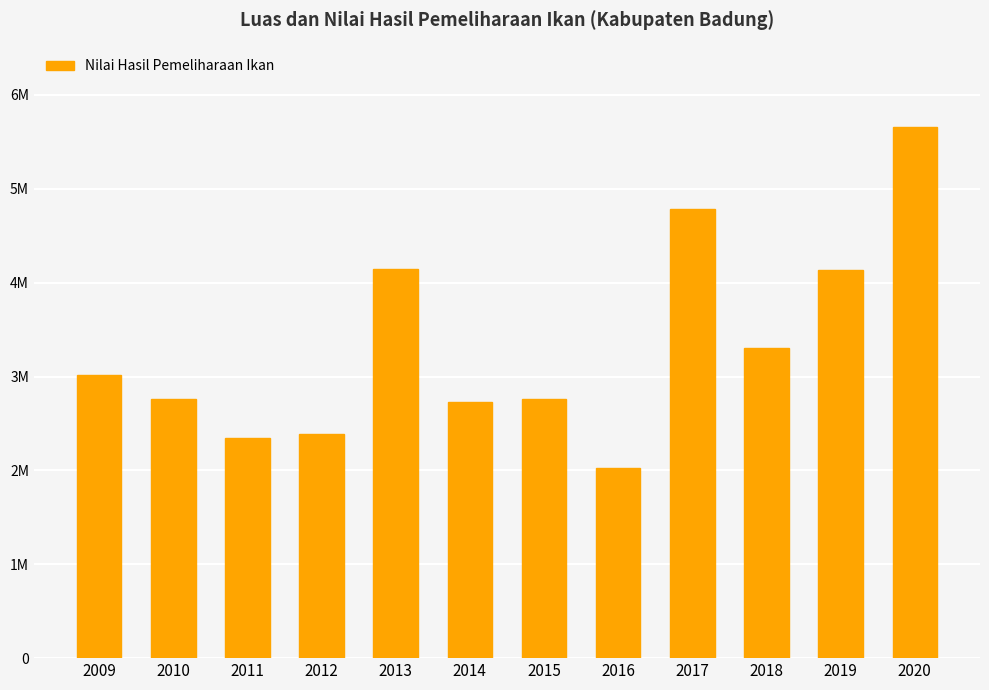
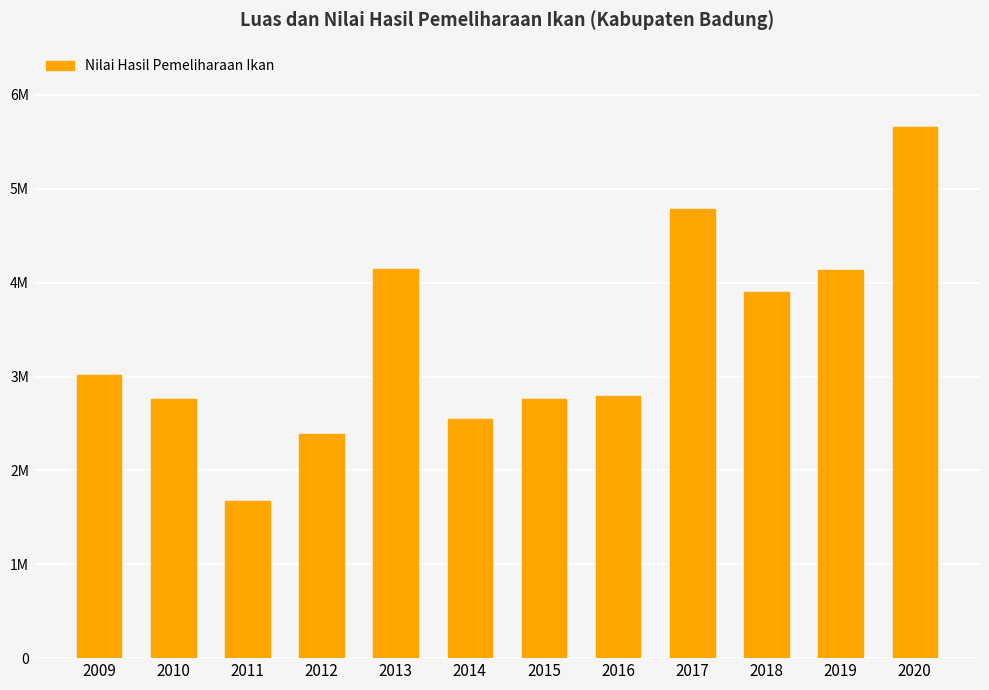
  {
    "2009": 3000000,
    "2010": 2800000,
-   "2011": 2300000,
+   "2011": 1700000,
    "2012": 2400000,
    "2013": 4100000,
-   "2014": 2700000,
+   "2014": 2600000,
    "2015": 2800000,
-   "2016": 2000000,
+   "2016": 2800000,
    "2017": 4800000,
-   "2018": 3300000,
+   "2018": 3900000,
    "2019": 4100000,
    "2020": 5700000
  }
